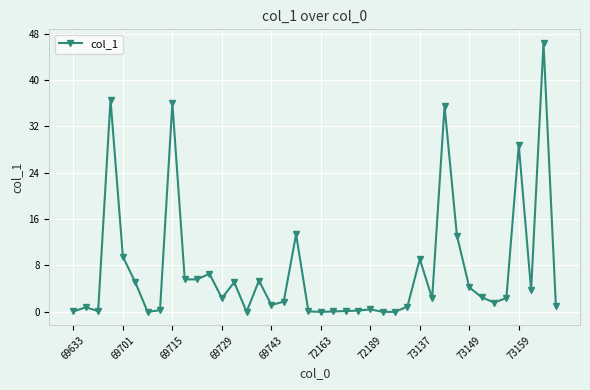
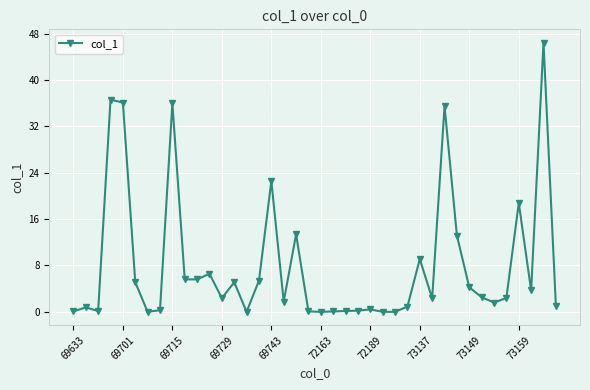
  {
    "69633": 0,
-   "69701": 10,
+   "69701": 36,
    "69715": 36,
    "69729": 2,
-   "69743": 1,
+   "69743": 23,
    "72163": 0,
    "72189": 0,
    "73137": 9,
    "73149": 4,
-   "73159": 29
+   "73159": 19
  }
